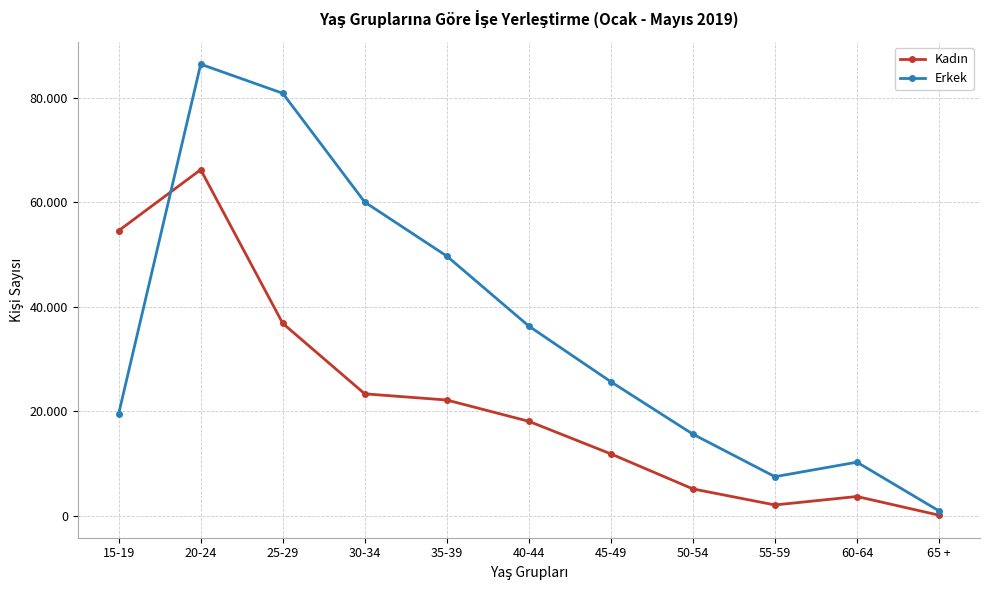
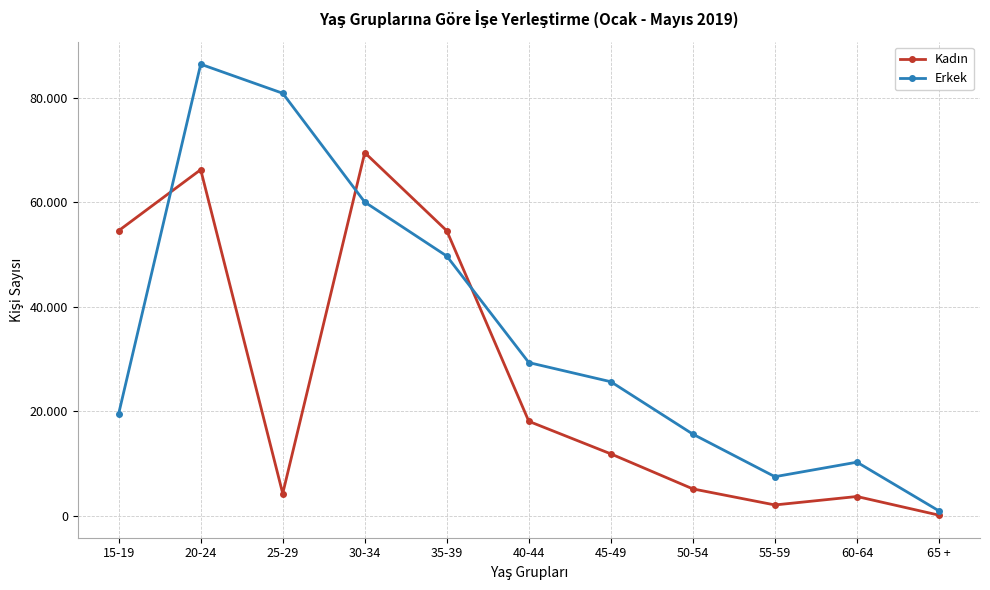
  {
    "Kadın": {
      "15-19": 55,
      "20-24": 66,
-     "25-29": 37,
-     "30-34": 23,
-     "35-39": 22,
+     "25-29": 4,
+     "30-34": 69,
+     "35-39": 55,
      "40-44": 18,
      "45-49": 12,
      "50-54": 5,
      "55-59": 2,
      "60-64": 4,
      "65 +": 0
    },
    "Erkek": {
      "15-19": 20,
      "20-24": 86,
      "25-29": 81,
      "30-34": 60,
      "35-39": 50,
-     "40-44": 36,
+     "40-44": 29,
      "45-49": 26,
      "50-54": 16,
      "55-59": 7,
      "60-64": 10,
      "65 +": 1
    }
  }
